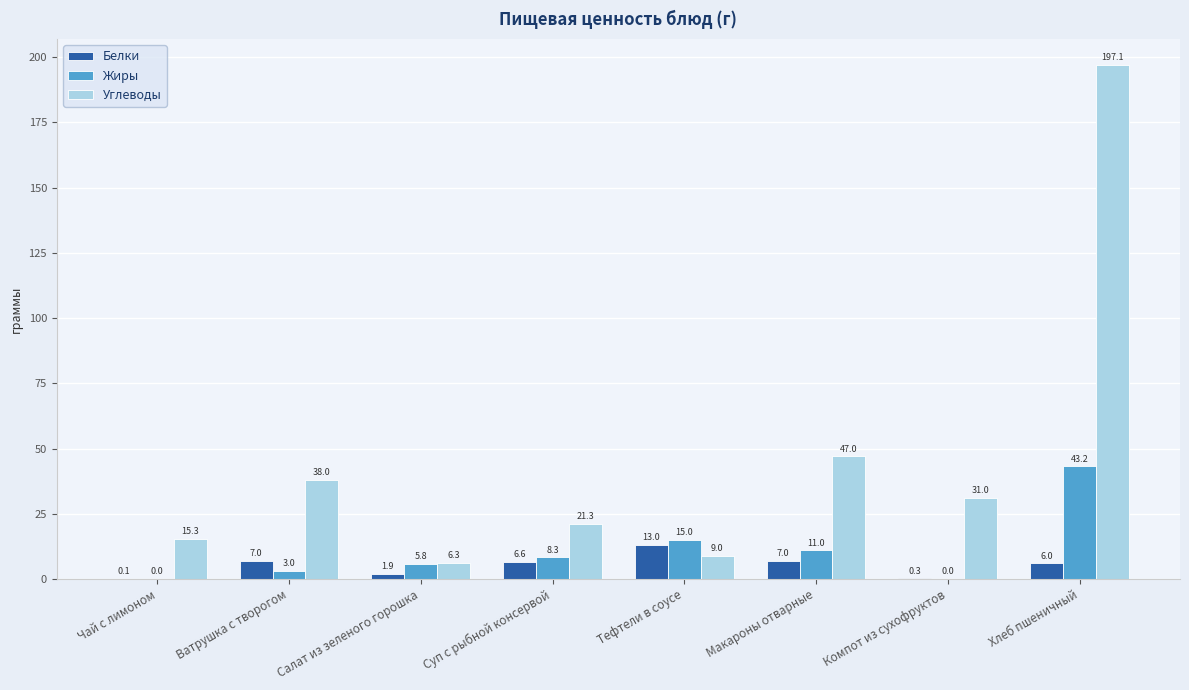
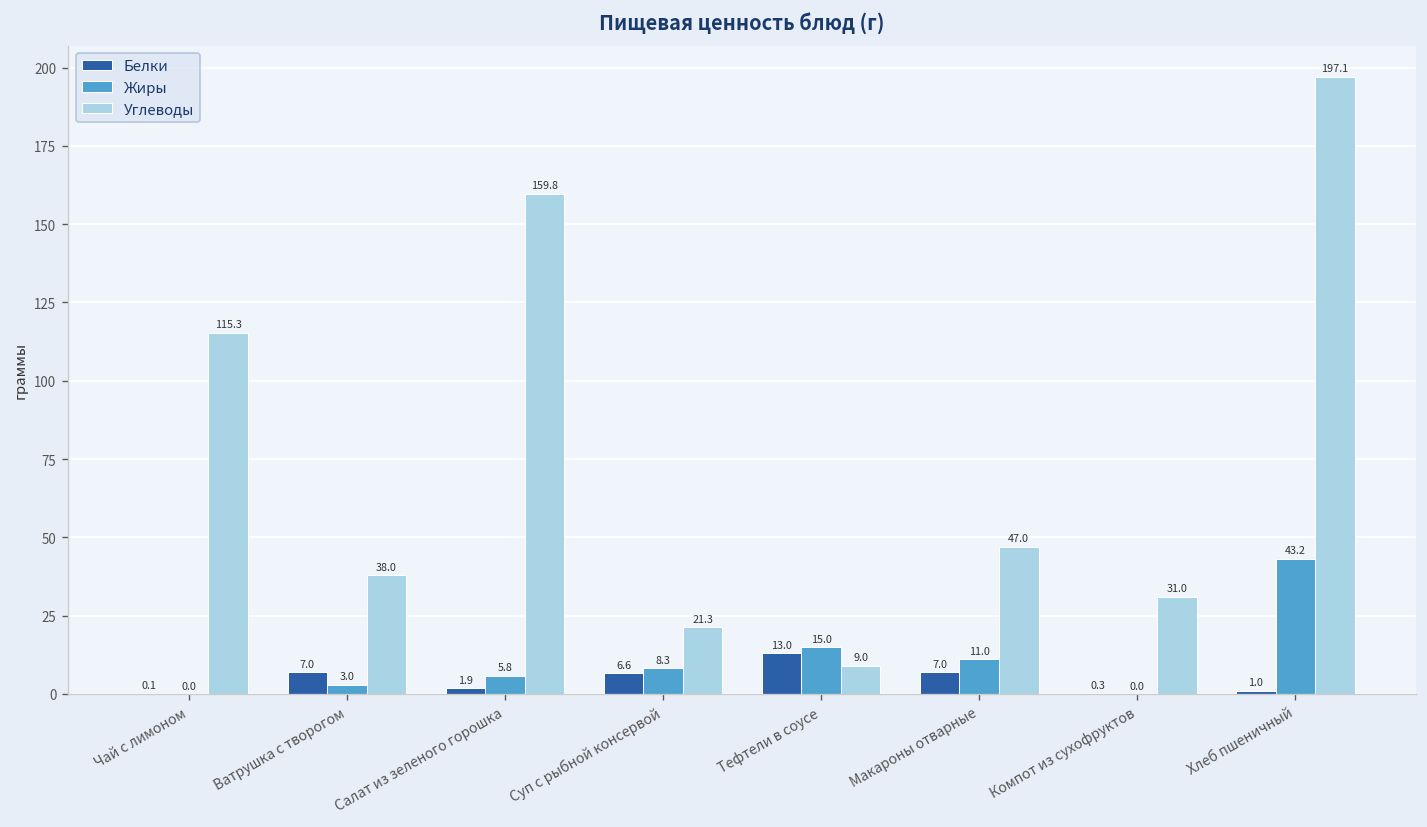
  {
    "Белки": {
      "Чай с лимоном": 0.1,
      "Ватрушка с творогом": 7.0,
      "Салат из зеленого горошка": 1.9,
      "Суп с рыбной консервой": 6.6,
      "Тефтели в соусе": 13.0,
      "Макароны отварные": 7.0,
      "Компот из сухофруктов": 0.3,
-     "Хлеб пшеничный": 6.0
+     "Хлеб пшеничный": 1.0
    },
    "Жиры": {
      "Чай с лимоном": 0.0,
      "Ватрушка с творогом": 3.0,
      "Салат из зеленого горошка": 5.8,
      "Суп с рыбной консервой": 8.3,
      "Тефтели в соусе": 15.0,
      "Макароны отварные": 11.0,
      "Компот из сухофруктов": 0.0,
      "Хлеб пшеничный": 43.2
    },
    "Углеводы": {
-     "Чай с лимоном": 15.3,
+     "Чай с лимоном": 115.3,
      "Ватрушка с творогом": 38.0,
-     "Салат из зеленого горошка": 6.3,
+     "Салат из зеленого горошка": 159.8,
      "Суп с рыбной консервой": 21.3,
      "Тефтели в соусе": 9.0,
      "Макароны отварные": 47.0,
      "Компот из сухофруктов": 31.0,
      "Хлеб пшеничный": 197.1
    }
  }
